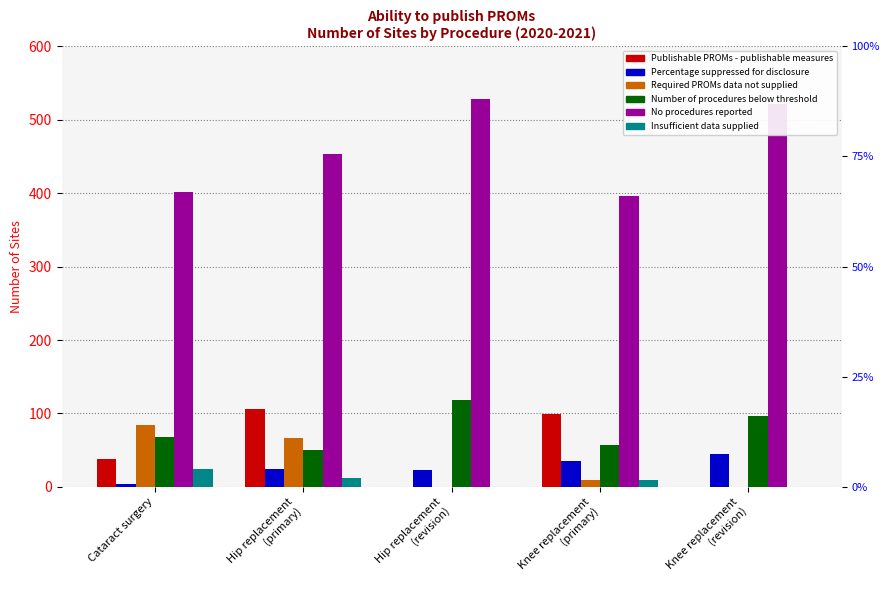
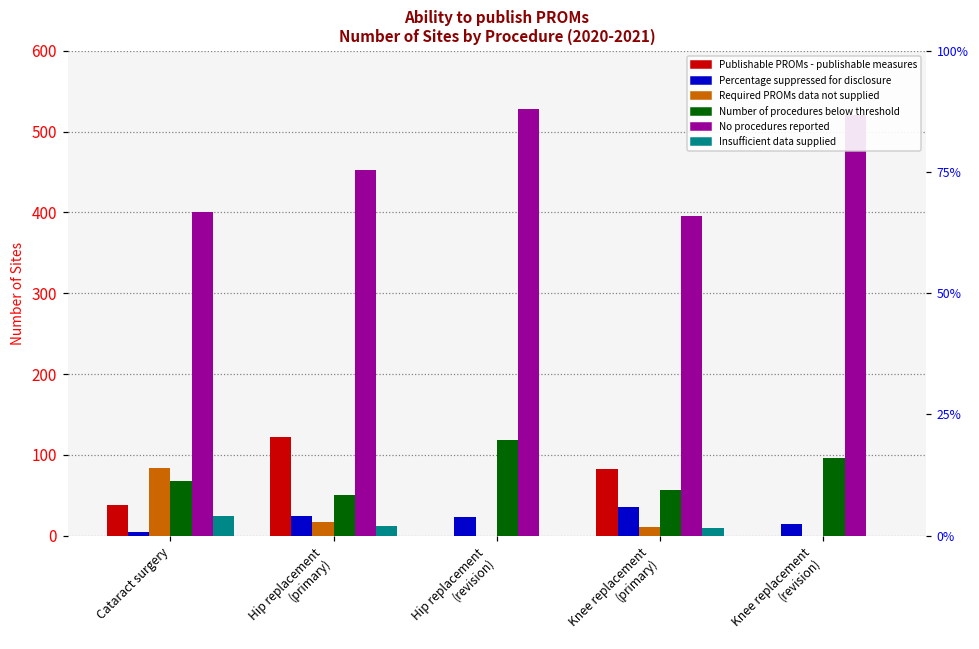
  {
    "Publishable PROMs - publishable measures": {
      "Cataract surgery": 40,
-     "Hip replacement (primary)": 110,
+     "Hip replacement (primary)": 120,
      "Hip replacement (revision)": 0,
-     "Knee replacement (primary)": 100,
+     "Knee replacement (primary)": 80,
      "Knee replacement (revision)": 0
    },
    "Percentage suppressed for disclosure": {
      "Cataract surgery": 0,
      "Hip replacement (primary)": 20,
      "Hip replacement (revision)": 20,
      "Knee replacement (primary)": 40,
-     "Knee replacement (revision)": 50
+     "Knee replacement (revision)": 10
    },
    "Required PROMs data not supplied": {
      "Cataract surgery": 80,
-     "Hip replacement (primary)": 70,
+     "Hip replacement (primary)": 20,
      "Hip replacement (revision)": 0,
      "Knee replacement (primary)": 10,
      "Knee replacement (revision)": 0
    },
    "Number of procedures below threshold": {
      "Cataract surgery": 70,
      "Hip replacement (primary)": 50,
      "Hip replacement (revision)": 120,
      "Knee replacement (primary)": 60,
      "Knee replacement (revision)": 100
    },
    "No procedures reported": {
      "Cataract surgery": 400,
      "Hip replacement (primary)": 450,
      "Hip replacement (revision)": 530,
      "Knee replacement (primary)": 400
    },
    "Insufficient data supplied": {
      "Cataract surgery": 20,
      "Hip replacement (primary)": 10,
      "Hip replacement (revision)": 0,
      "Knee replacement (primary)": 10,
      "Knee replacement (revision)": 0
    }
  }
